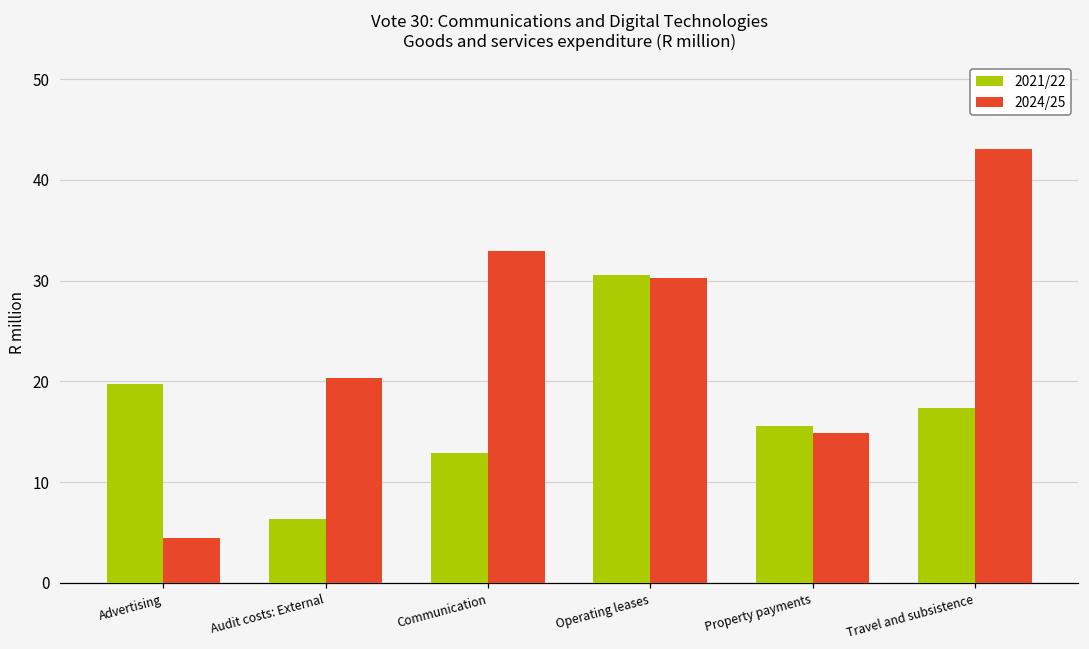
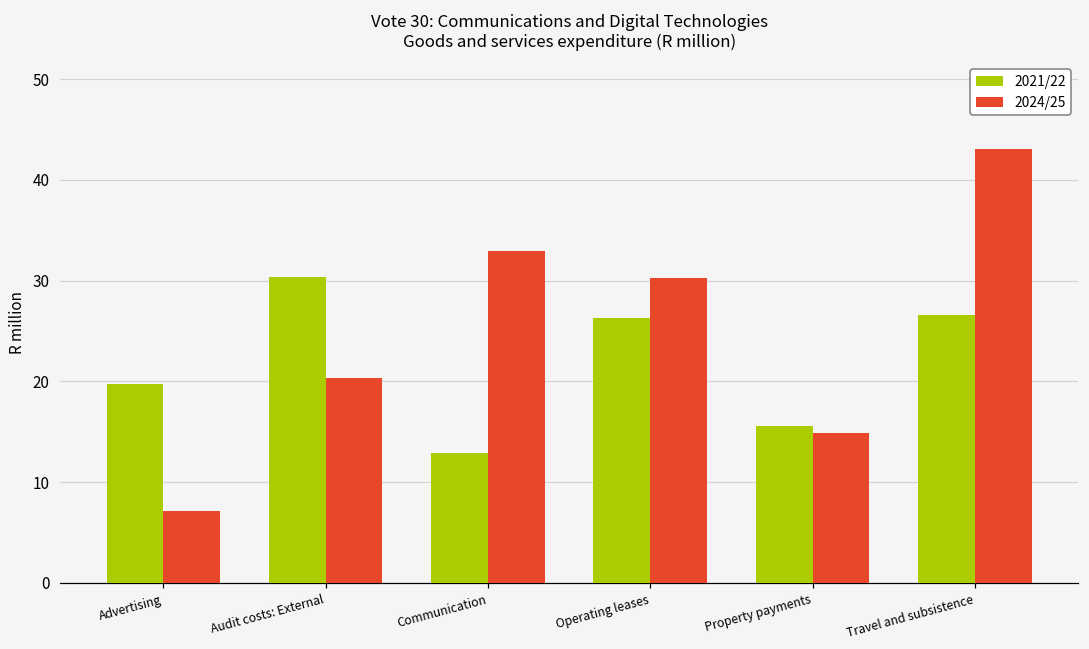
  {
    "2021/22": {
      "Advertising": 20,
-     "Audit costs: External": 6,
+     "Audit costs: External": 30,
      "Communication": 13,
-     "Operating leases": 31,
+     "Operating leases": 26,
      "Property payments": 16,
-     "Travel and subsistence": 17
+     "Travel and subsistence": 27
    },
    "2024/25": {
-     "Advertising": 5,
+     "Advertising": 7,
      "Audit costs: External": 20,
      "Communication": 33,
      "Operating leases": 30,
      "Property payments": 15,
      "Travel and subsistence": 43
    }
  }
